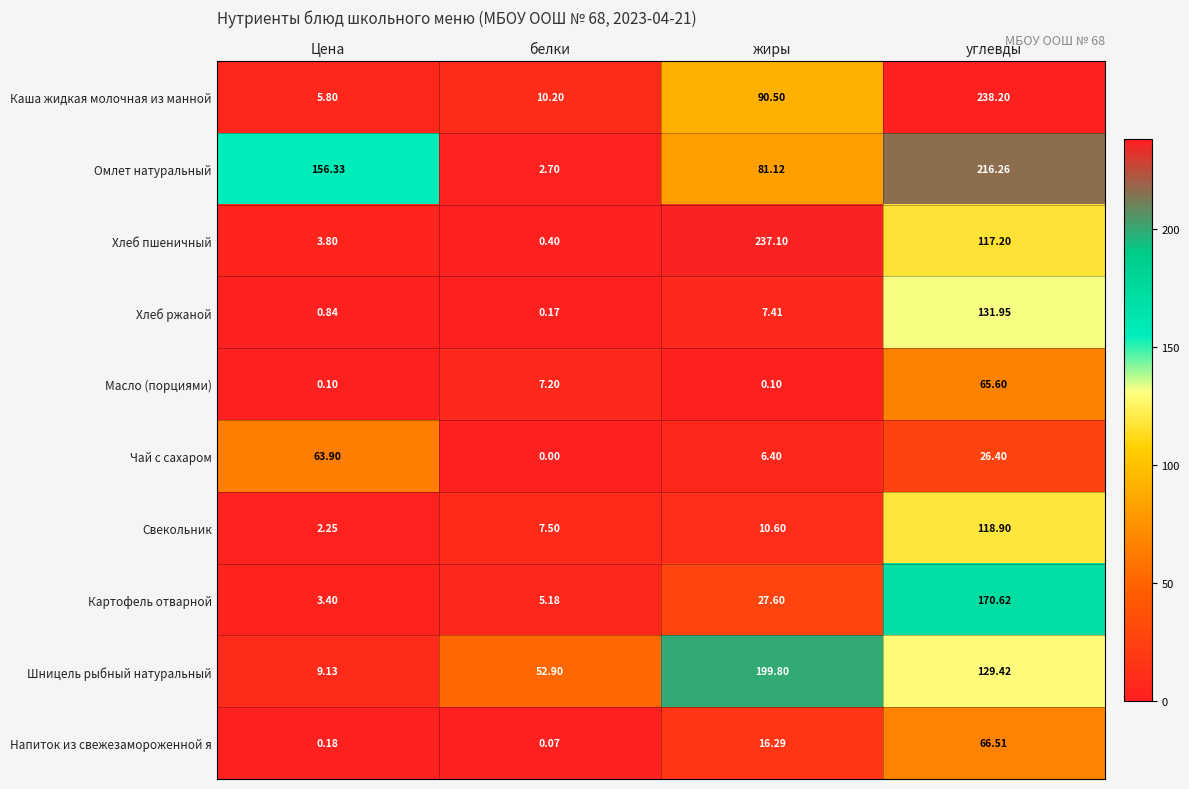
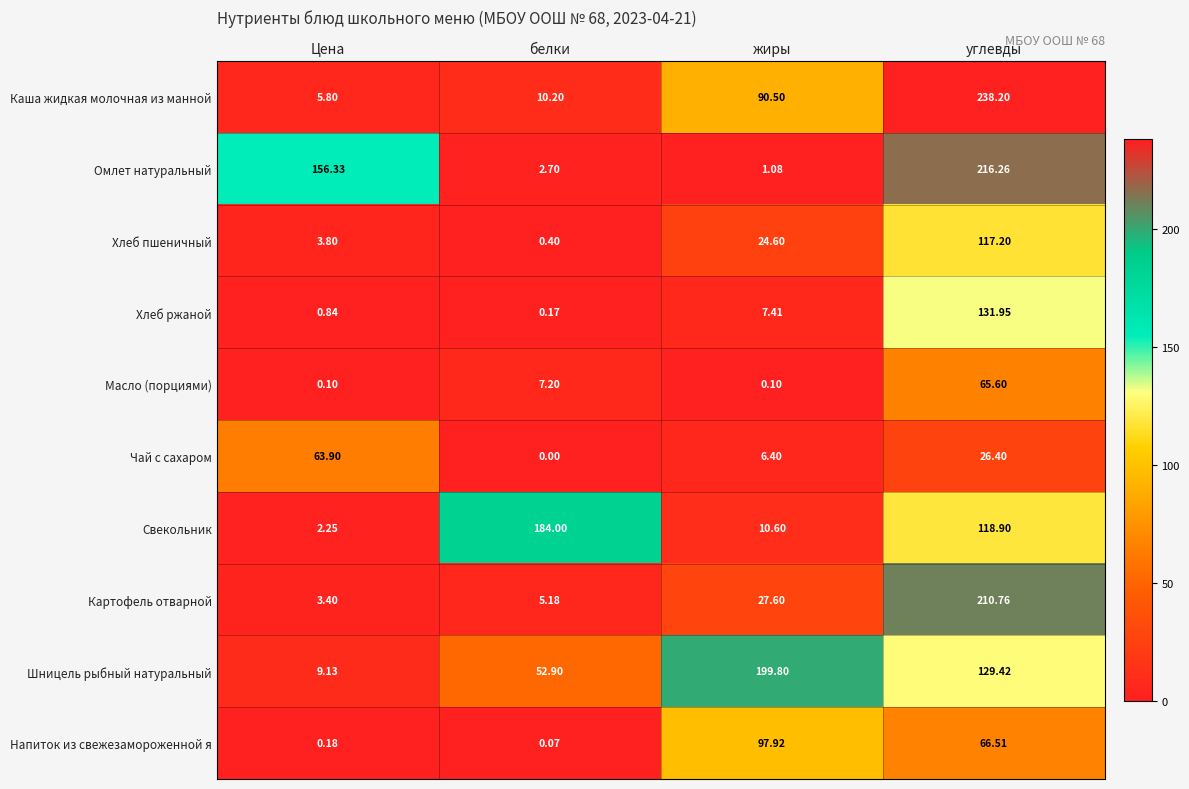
  {
    "Каша жидкая молочная из манной": {
      "Цена": 5.80,
      "белки": 10.20,
      "жиры": 90.50,
      "углевды": 238.20
    },
    "Омлет натуральный": {
      "Цена": 156.33,
      "белки": 2.70,
-     "жиры": 81.12,
+     "жиры": 1.08,
      "углевды": 216.26
    },
    "Хлеб пшеничный": {
      "Цена": 3.80,
      "белки": 0.40,
-     "жиры": 237.10,
+     "жиры": 24.60,
      "углевды": 117.20
    },
    "Хлеб ржаной": {
      "Цена": 0.84,
      "белки": 0.17,
      "жиры": 7.41,
      "углевды": 131.95
    },
    "Масло (порциями)": {
      "Цена": 0.10,
      "белки": 7.20,
      "жиры": 0.10,
      "углевды": 65.60
    },
    "Чай с сахаром": {
      "Цена": 63.90,
      "белки": 0.00,
      "жиры": 6.40,
      "углевды": 26.40
    },
    "Свекольник": {
      "Цена": 2.25,
-     "белки": 7.50,
+     "белки": 184.00,
      "жиры": 10.60,
      "углевды": 118.90
    },
    "Картофель отварной": {
      "Цена": 3.40,
      "белки": 5.18,
      "жиры": 27.60,
-     "углевды": 170.62
+     "углевды": 210.76
    },
    "Шницель рыбный натуральный": {
      "Цена": 9.13,
      "белки": 52.90,
      "жиры": 199.80,
      "углевды": 129.42
    },
    "Напиток из свежезамороженной я": {
      "Цена": 0.18,
      "белки": 0.07,
-     "жиры": 16.29,
+     "жиры": 97.92,
      "углевды": 66.51
    }
  }
